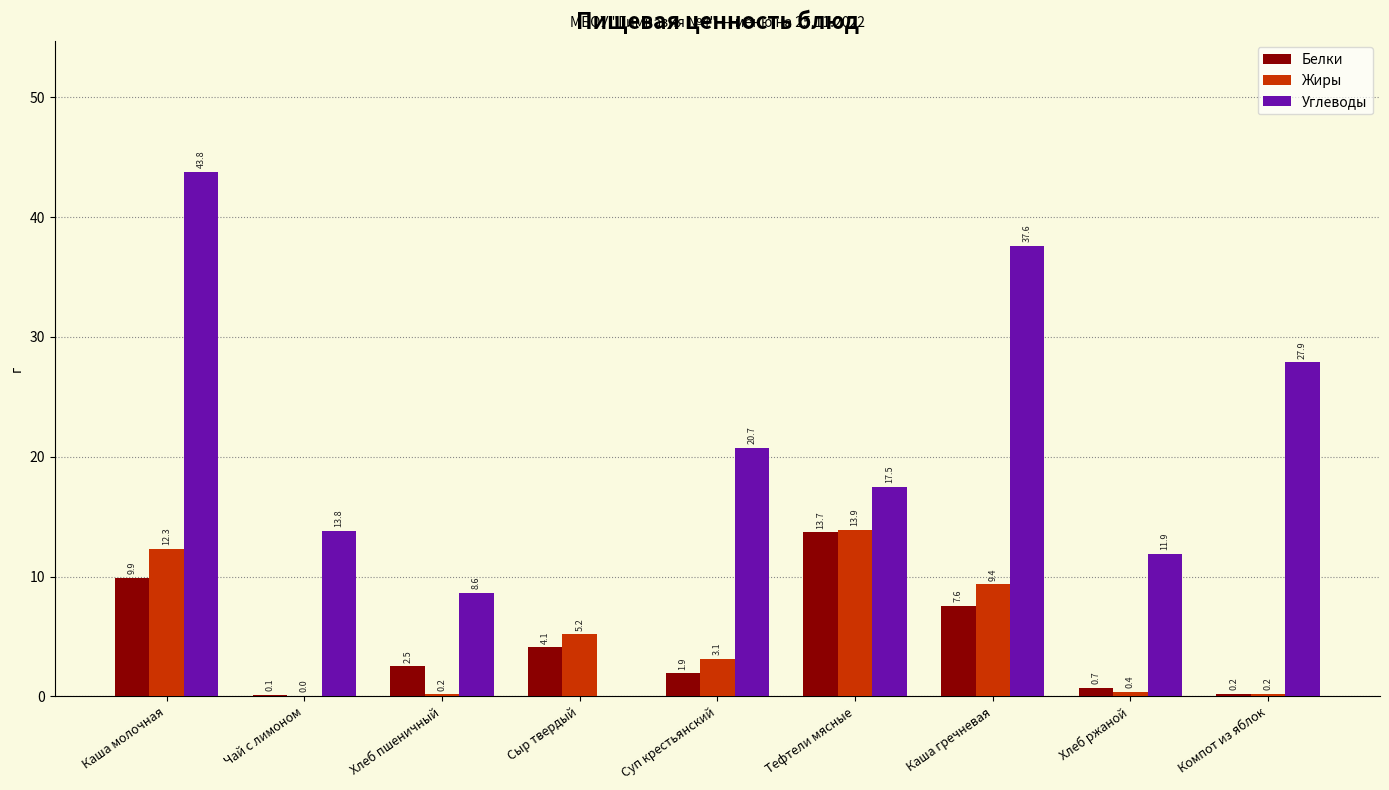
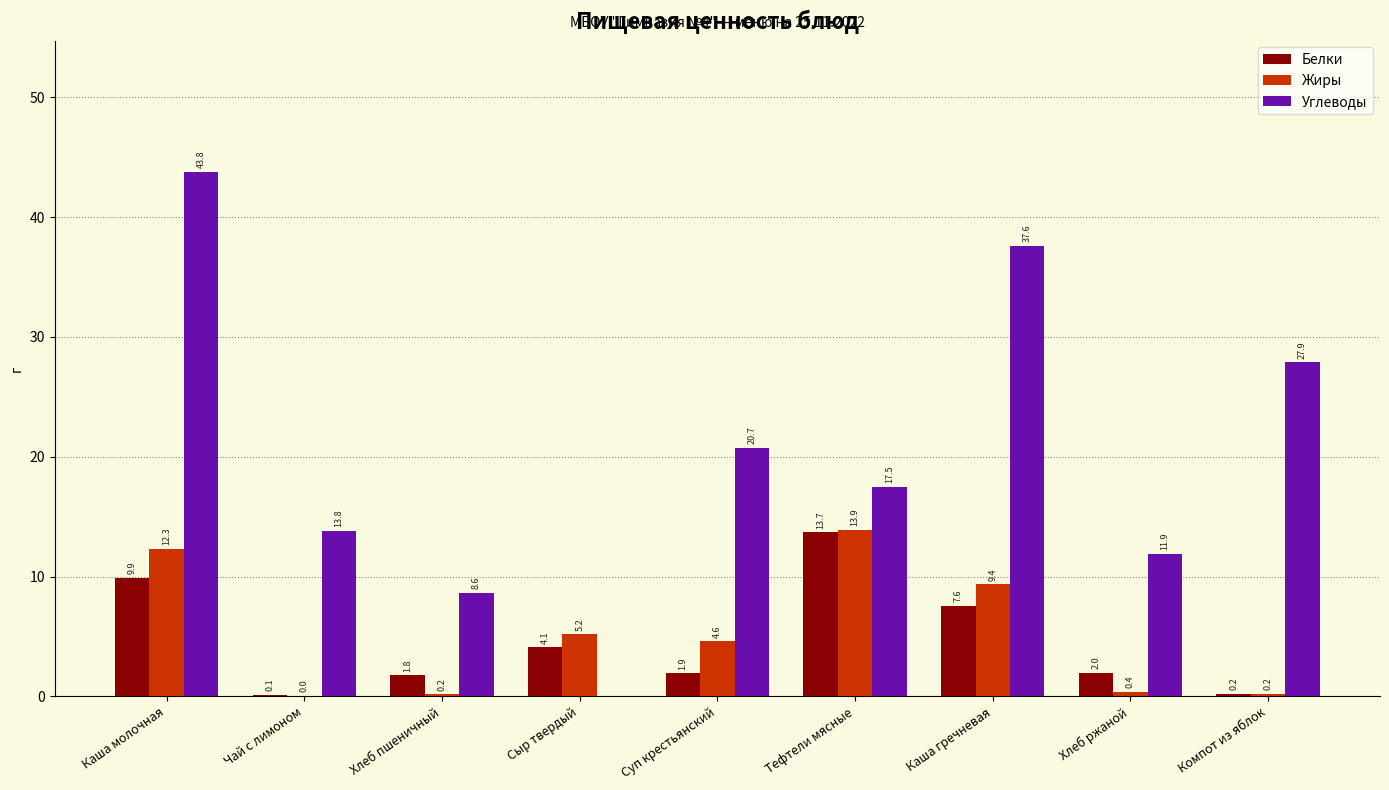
  {
    "Белки": {
      "Каша молочная": 9.9,
      "Чай с лимоном": 0.1,
-     "Хлеб пшеничный": 2.5,
+     "Хлеб пшеничный": 1.8,
      "Сыр твердый": 4.1,
      "Суп крестьянский": 1.9,
      "Тефтели мясные": 13.7,
      "Каша гречневая": 7.6,
-     "Хлеб ржаной": 0.7,
+     "Хлеб ржаной": 2.0,
      "Компот из яблок": 0.2
    },
    "Жиры": {
      "Каша молочная": 12.3,
      "Чай с лимоном": 0.0,
      "Хлеб пшеничный": 0.2,
      "Сыр твердый": 5.2,
-     "Суп крестьянский": 3.1,
+     "Суп крестьянский": 4.6,
      "Тефтели мясные": 13.9,
      "Каша гречневая": 9.4,
      "Хлеб ржаной": 0.4,
      "Компот из яблок": 0.2
    },
    "Углеводы": {
      "Каша молочная": 43.8,
      "Чай с лимоном": 13.8,
      "Хлеб пшеничный": 8.6,
      "Суп крестьянский": 20.7,
      "Тефтели мясные": 17.5,
      "Каша гречневая": 37.6,
      "Хлеб ржаной": 11.9,
      "Компот из яблок": 27.9
    }
  }
